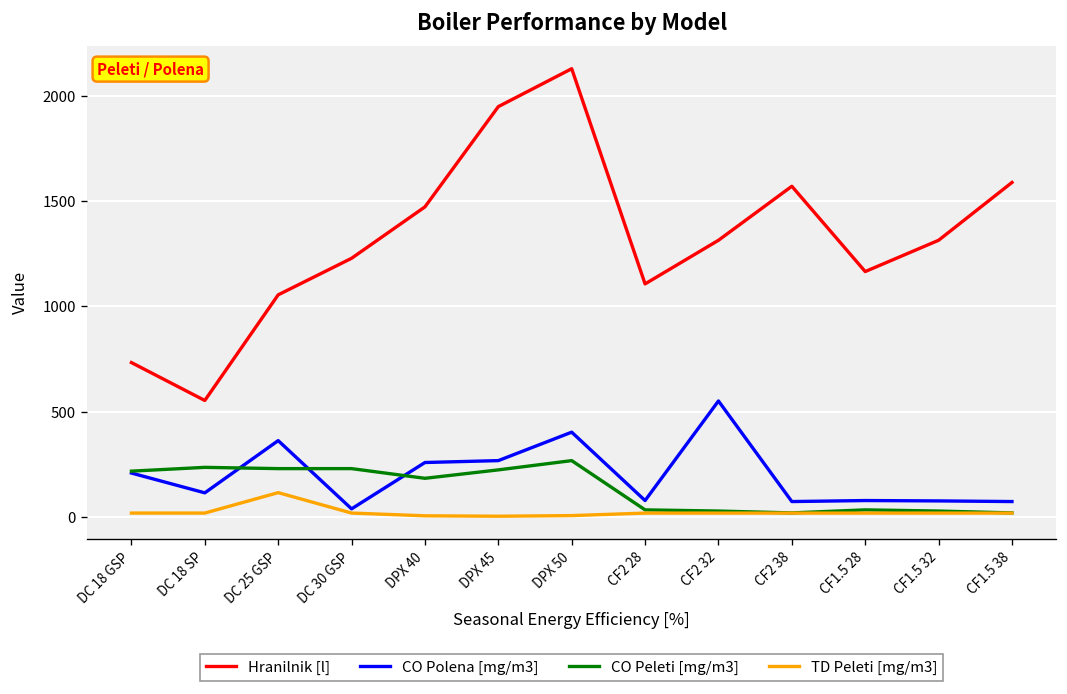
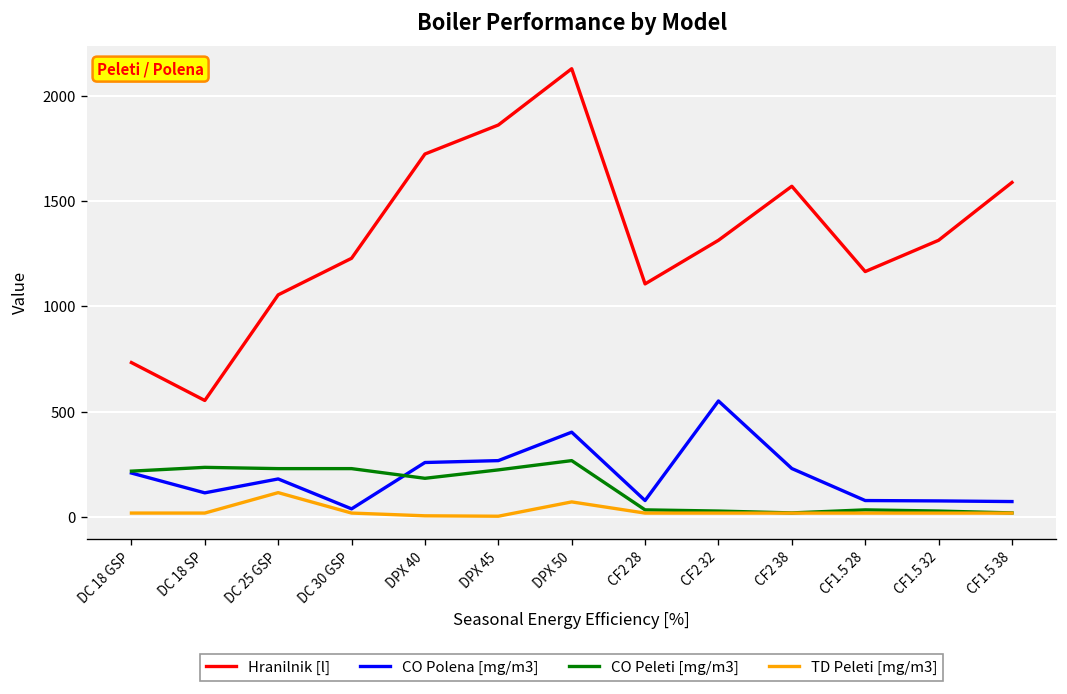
  {
    "Hranilnik [l]": {
      "DC 18 GSP": 730,
      "DC 18 SP": 550,
      "DC 25 GSP": 1060,
      "DC 30 GSP": 1230,
-     "DPX 40": 1470,
-     "DPX 45": 1950,
+     "DPX 40": 1720,
+     "DPX 45": 1860,
      "DPX 50": 2130,
      "CF2 28": 1110,
      "CF2 32": 1310,
      "CF2 38": 1570,
      "CF1.5 28": 1170,
      "CF1.5 32": 1310,
      "CF1.5 38": 1590
    },
    "CO Polena [mg/m3]": {
      "DC 18 SP": 120,
-     "DC 25 GSP": 360,
+     "DC 25 GSP": 180,
      "DC 30 GSP": 40,
      "DPX 40": 260,
      "DPX 45": 270,
      "DPX 50": 400,
      "CF2 28": 80,
      "CF2 32": 550,
-     "CF2 38": 70,
+     "CF2 38": 230,
      "CF1.5 28": 80,
      "CF1.5 32": 80,
      "CF1.5 38": 70
    },
    "CO Peleti [mg/m3]": {
      "DC 18 SP": 240,
      "DC 25 GSP": 230,
      "DC 30 GSP": 230,
      "DPX 40": 180,
      "DPX 45": 220,
      "DPX 50": 270,
      "CF2 28": 30,
      "CF1.5 28": 30
    },
    "TD Peleti [mg/m3]": {
      "DC 18 GSP": 20,
      "DC 18 SP": 20,
      "DC 25 GSP": 120,
      "DC 30 GSP": 20,
      "DPX 40": 10,
      "DPX 45": 0,
-     "DPX 50": 10,
+     "DPX 50": 70,
      "CF2 28": 20,
      "CF1.5 28": 20
    }
  }
